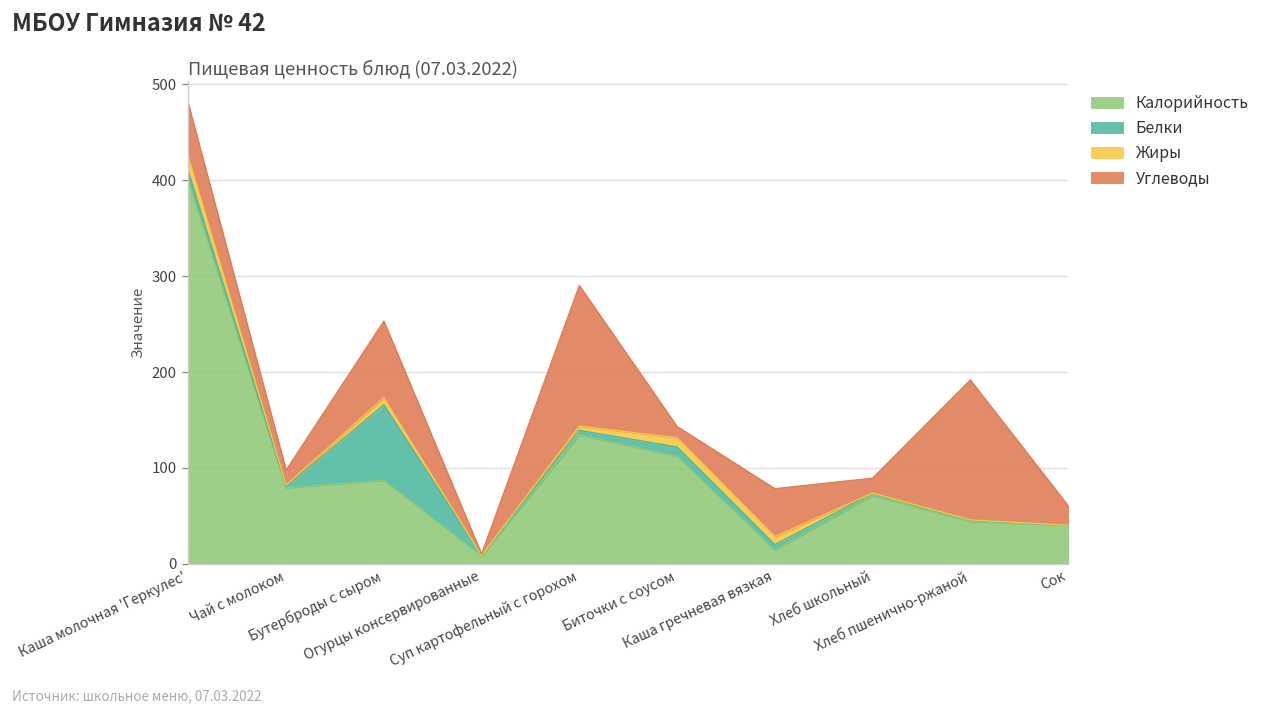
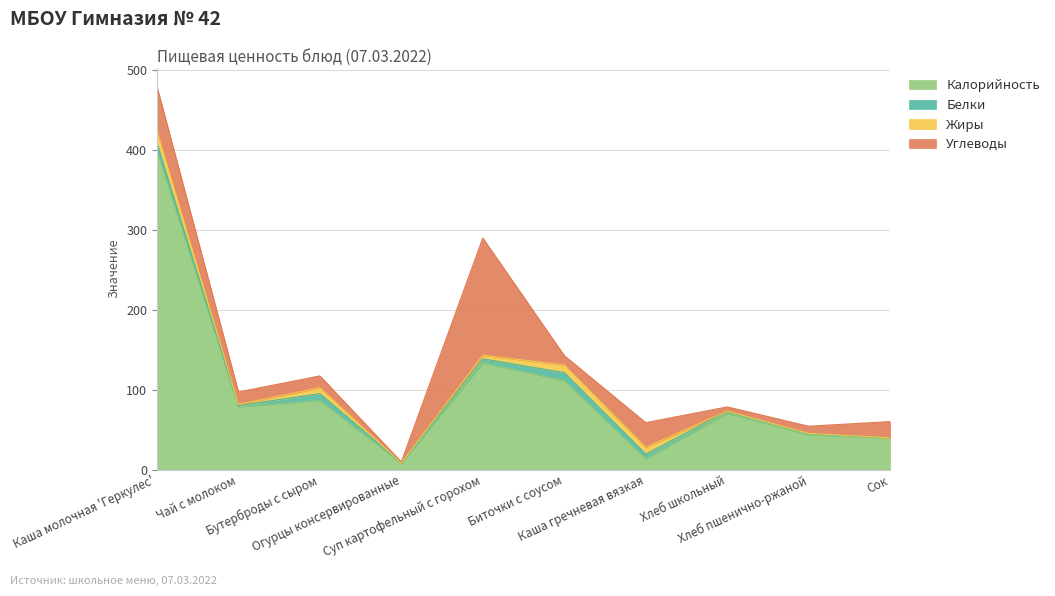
  {
    "Калорийность": {
      "Каша молочная 'Геркулес'": 400,
      "Бутерброды с сыром": 90,
      "Суп картофельный с горохом": 130,
      "Биточки с соусом": 110,
      "Каша гречневая вязкая": 10
    },
    "Белки": {
      "Каша молочная 'Геркулес'": 10,
-     "Бутерброды с сыром": 80,
+     "Бутерброды с сыром": 10,
      "Суп картофельный с горохом": 0,
      "Биточки с соусом": 10,
      "Каша гречневая вязкая": 10
    },
    "Жиры": {
      "Каша молочная 'Геркулес'": 20,
      "Бутерброды с сыром": 10,
      "Суп картофельный с горохом": 0,
      "Биточки с соусом": 10,
      "Каша гречневая вязкая": 10
    },
    "Углеводы": {
      "Каша молочная 'Геркулес'": 60,
      "Чай с молоком": 20,
-     "Бутерброды с сыром": 80,
+     "Бутерброды с сыром": 10,
      "Суп картофельный с горохом": 150,
      "Биточки с соусом": 10,
-     "Каша гречневая вязкая": 50,
-     "Хлеб школьный": 20,
-     "Хлеб пшенично-ржаной": 150,
+     "Каша гречневая вязкая": 30,
+     "Хлеб школьный": 10,
+     "Хлеб пшенично-ржаной": 10,
      "Сок": 20
    }
  }
